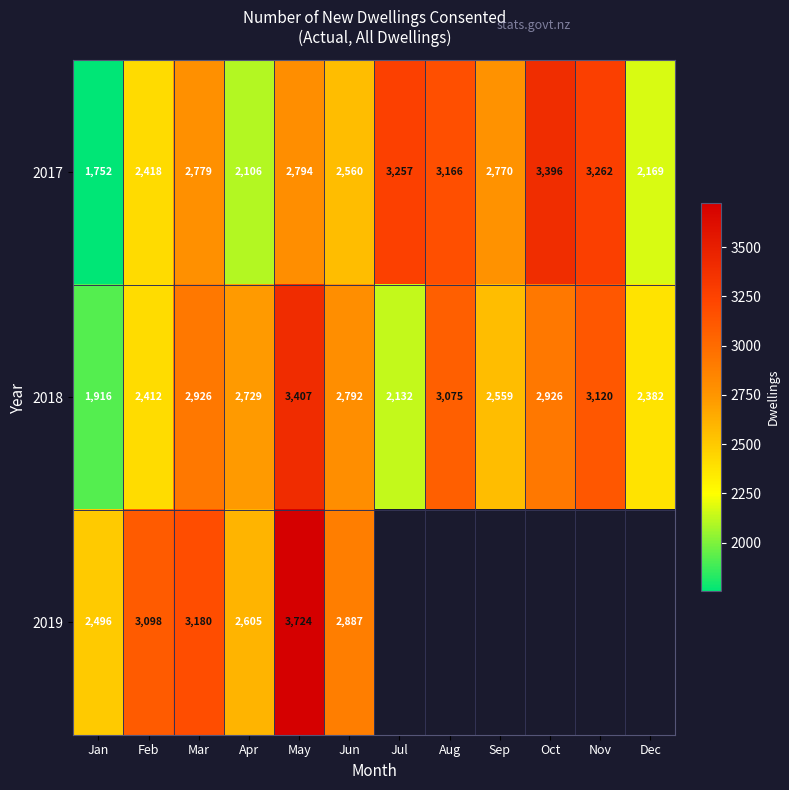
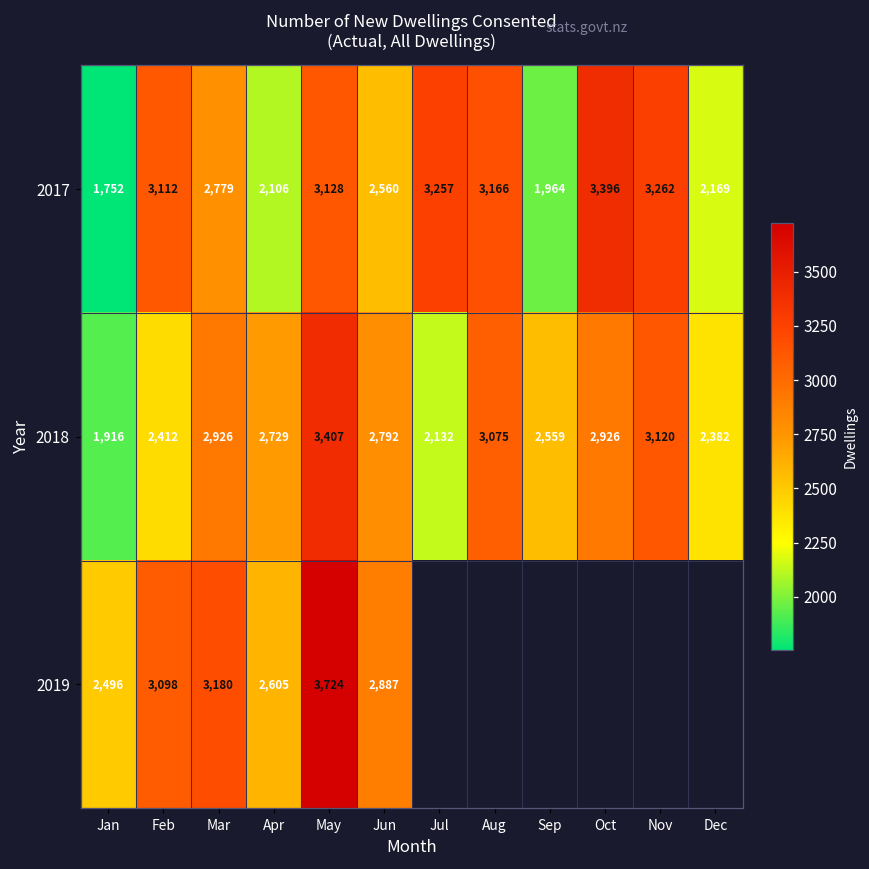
  {
    "2017": {
      "Jan": "1,752",
-     "Feb": "2,418",
+     "Feb": "3,112",
      "Mar": "2,779",
      "Apr": "2,106",
-     "May": "2,794",
+     "May": "3,128",
      "Jun": "2,560",
      "Jul": "3,257",
      "Aug": "3,166",
-     "Sep": "2,770",
+     "Sep": "1,964",
      "Oct": "3,396",
      "Nov": "3,262",
      "Dec": "2,169"
    },
    "2018": {
      "Jan": "1,916",
      "Feb": "2,412",
      "Mar": "2,926",
      "Apr": "2,729",
      "May": "3,407",
      "Jun": "2,792",
      "Jul": "2,132",
      "Aug": "3,075",
      "Sep": "2,559",
      "Oct": "2,926",
      "Nov": "3,120",
      "Dec": "2,382"
    },
    "2019": {
      "Jan": "2,496",
      "Feb": "3,098",
      "Mar": "3,180",
      "Apr": "2,605",
      "May": "3,724",
      "Jun": "2,887"
    }
  }
